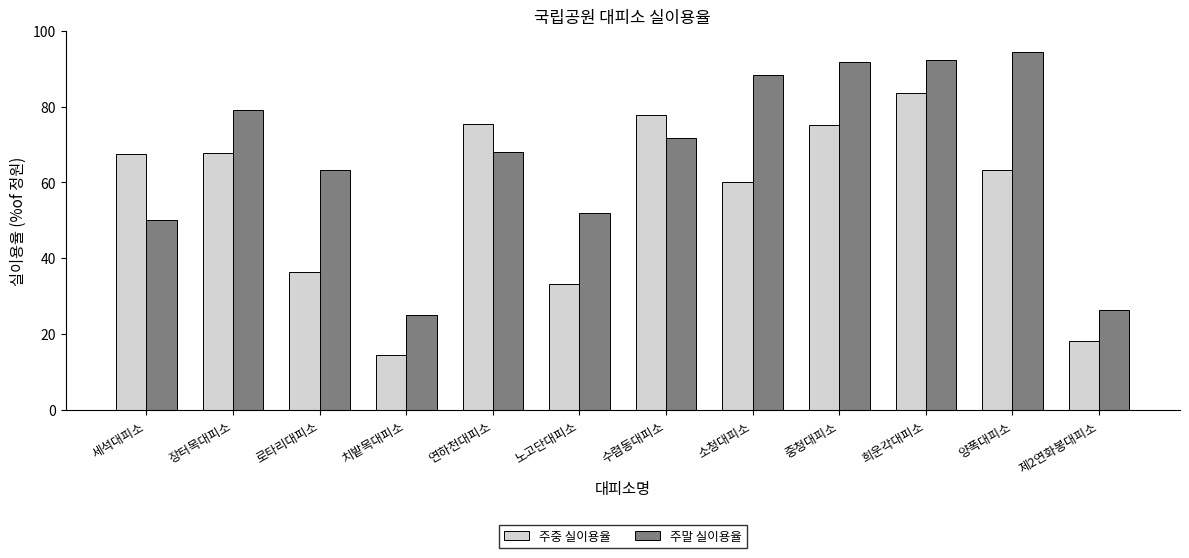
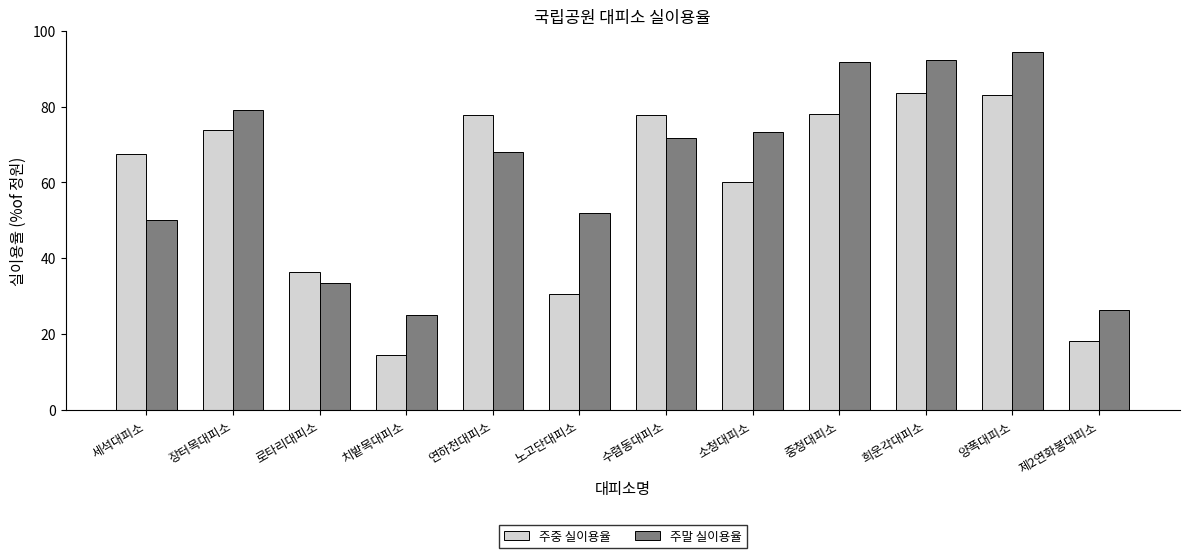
  {
    "주중 실이용율": {
      "세석대피소": 67,
-     "장터목대피소": 68,
+     "장터목대피소": 74,
      "로타리대피소": 36,
      "치밭목대피소": 15,
-     "연하천대피소": 75,
-     "노고단대피소": 33,
+     "연하천대피소": 78,
+     "노고단대피소": 31,
      "수렴동대피소": 78,
      "소청대피소": 60,
-     "중청대피소": 75,
+     "중청대피소": 78,
      "희운각대피소": 84,
-     "양폭대피소": 63,
+     "양폭대피소": 83,
      "제2연화봉대피소": 18
    },
    "주말 실이용율": {
      "세석대피소": 50,
      "장터목대피소": 79,
-     "로타리대피소": 63,
+     "로타리대피소": 34,
      "치밭목대피소": 25,
      "연하천대피소": 68,
      "노고단대피소": 52,
      "수렴동대피소": 72,
-     "소청대피소": 88,
+     "소청대피소": 73,
      "중청대피소": 92,
      "희운각대피소": 92,
      "양폭대피소": 94,
      "제2연화봉대피소": 27
    }
  }
